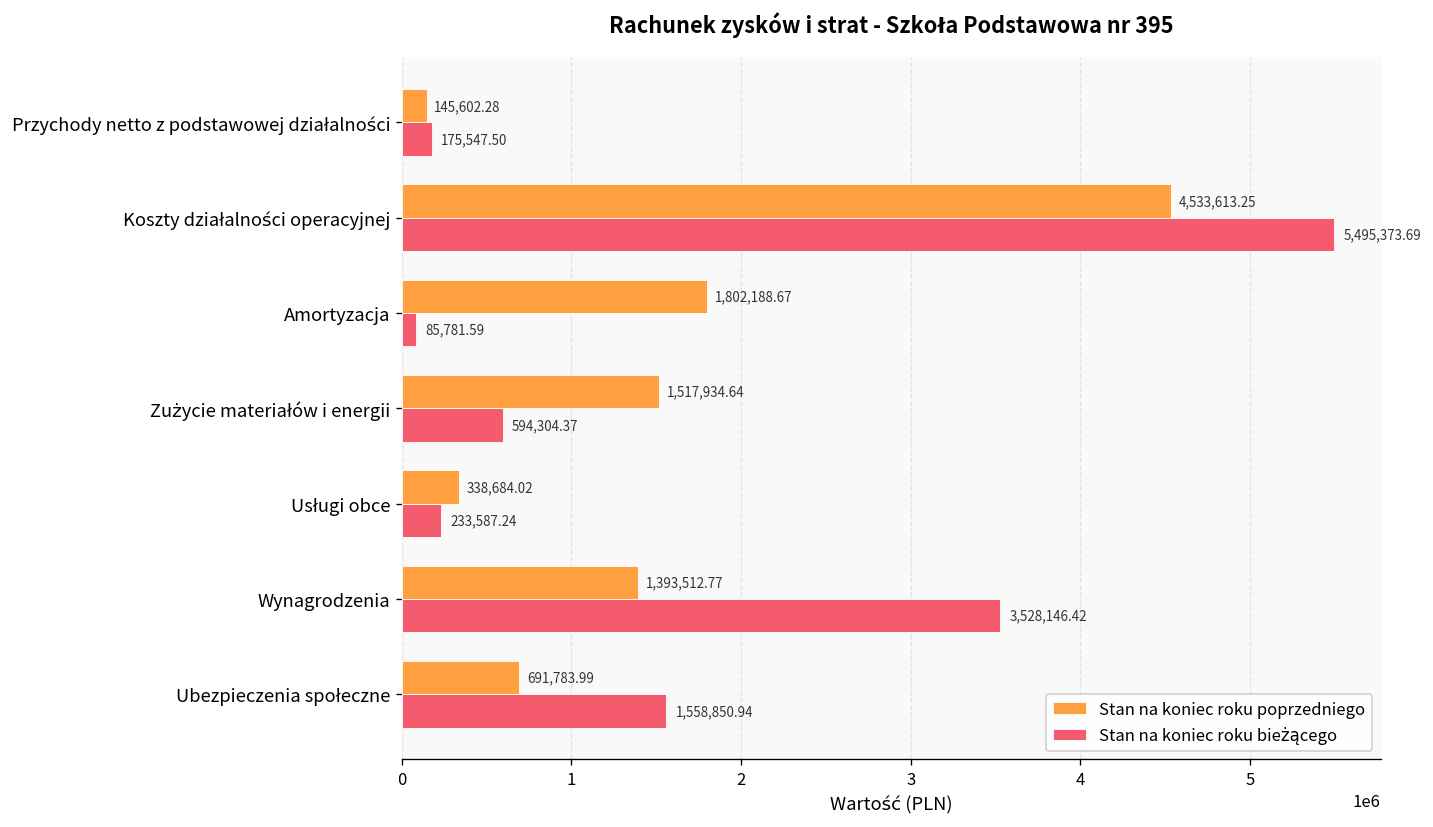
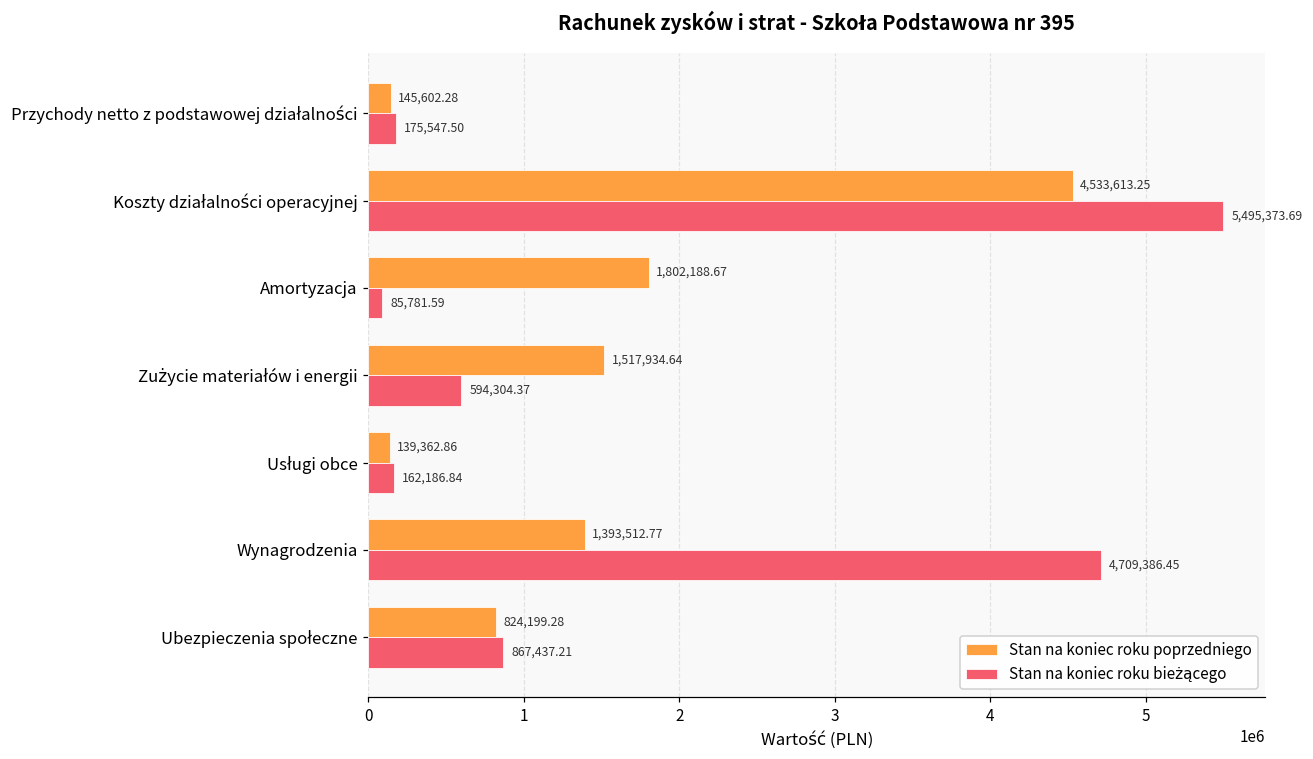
  {
    "Stan na koniec roku poprzedniego": {
      "Przychody netto z podstawowej działalności": "145,602.28",
      "Koszty działalności operacyjnej": "4,533,613.25",
      "Amortyzacja": "1,802,188.67",
      "Zużycie materiałów i energii": "1,517,934.64",
-     "Usługi obce": "338,684.02",
+     "Usługi obce": "139,362.86",
      "Wynagrodzenia": "1,393,512.77",
-     "Ubezpieczenia społeczne": "691,783.99"
+     "Ubezpieczenia społeczne": "824,199.28"
    },
    "Stan na koniec roku bieżącego": {
      "Przychody netto z podstawowej działalności": "175,547.50",
      "Koszty działalności operacyjnej": "5,495,373.69",
      "Amortyzacja": "85,781.59",
      "Zużycie materiałów i energii": "594,304.37",
-     "Usługi obce": "233,587.24",
-     "Wynagrodzenia": "3,528,146.42",
-     "Ubezpieczenia społeczne": "1,558,850.94"
+     "Usługi obce": "162,186.84",
+     "Wynagrodzenia": "4,709,386.45",
+     "Ubezpieczenia społeczne": "867,437.21"
    }
  }
